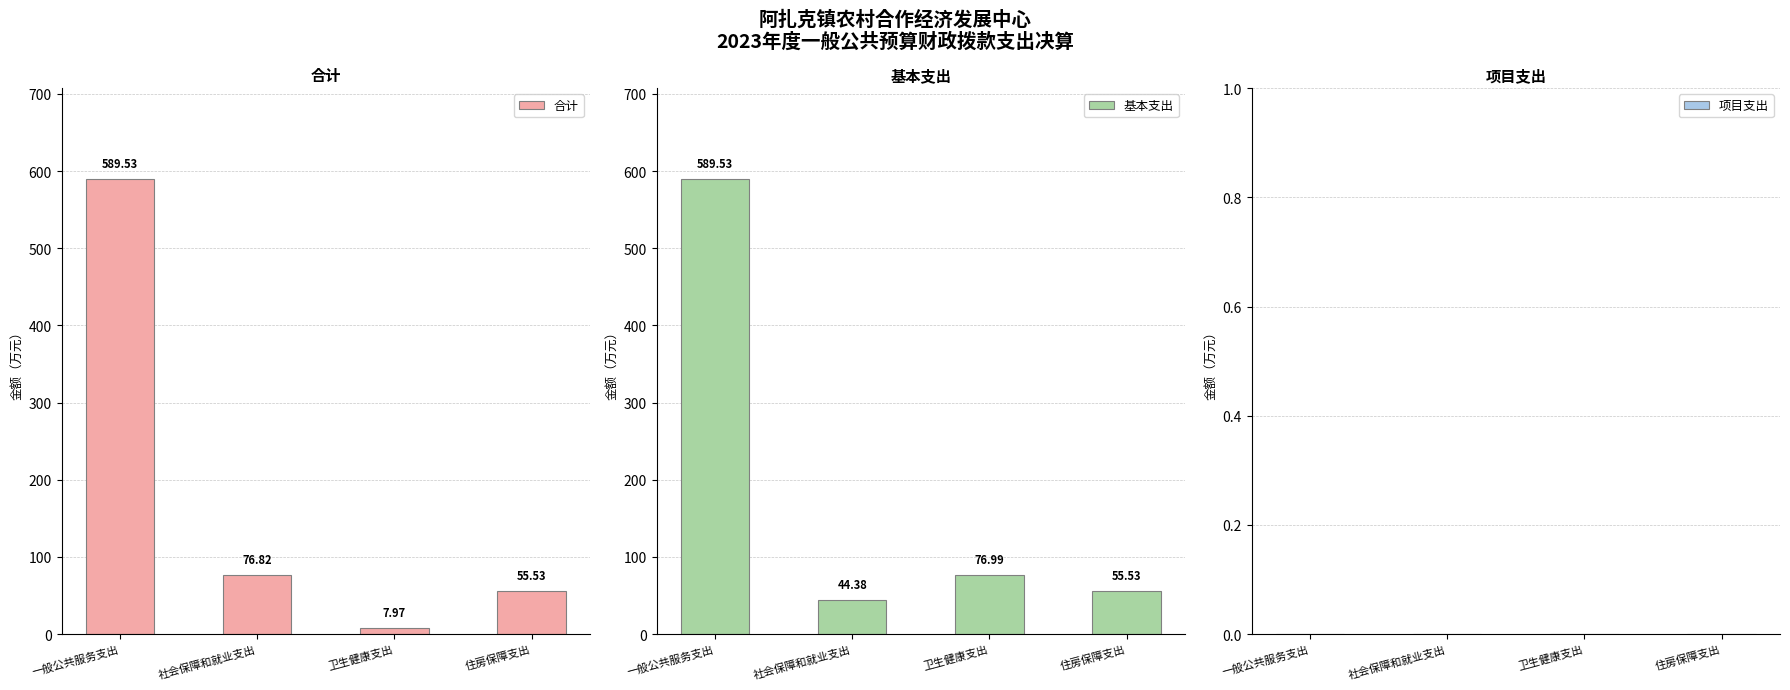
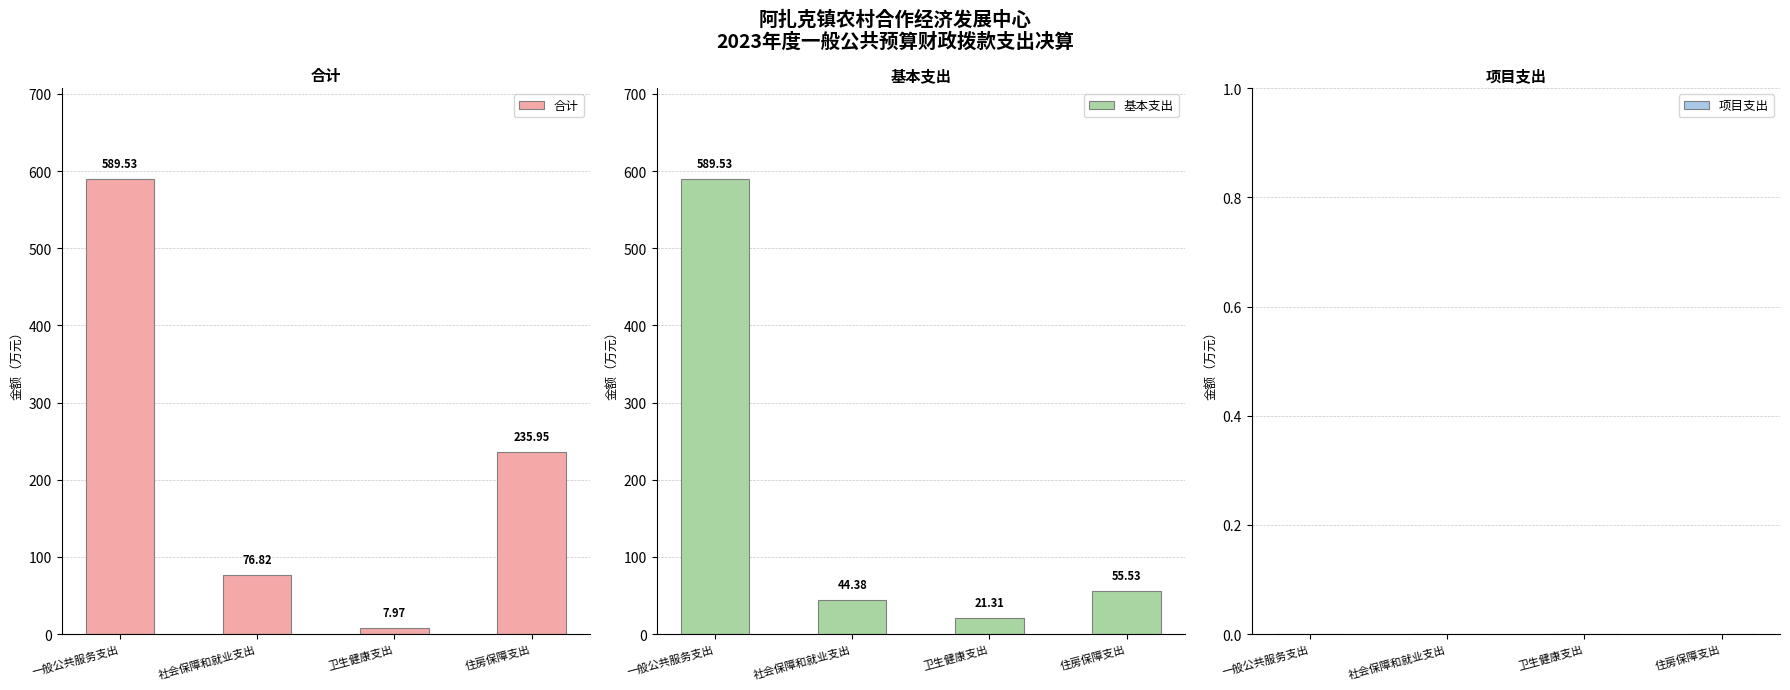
  {
    "合计": {
      "一般公共服务支出": 589.53,
      "社会保障和就业支出": 76.82,
      "卫生健康支出": 7.97,
-     "住房保障支出": 55.53
+     "住房保障支出": 235.95
    },
    "基本支出": {
      "一般公共服务支出": 589.53,
      "社会保障和就业支出": 44.38,
-     "卫生健康支出": 76.99,
+     "卫生健康支出": 21.31,
      "住房保障支出": 55.53
    },
    "项目支出": {
      "一般公共服务支出": 0.00,
      "社会保障和就业支出": 0.00,
      "卫生健康支出": 0.00,
      "住房保障支出": 0.00
    }
  }
